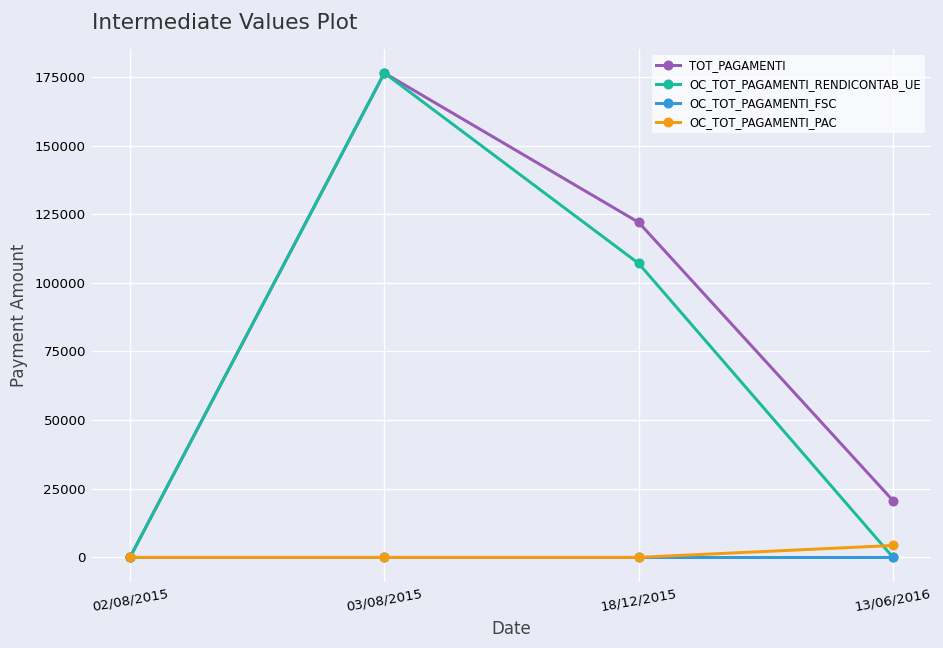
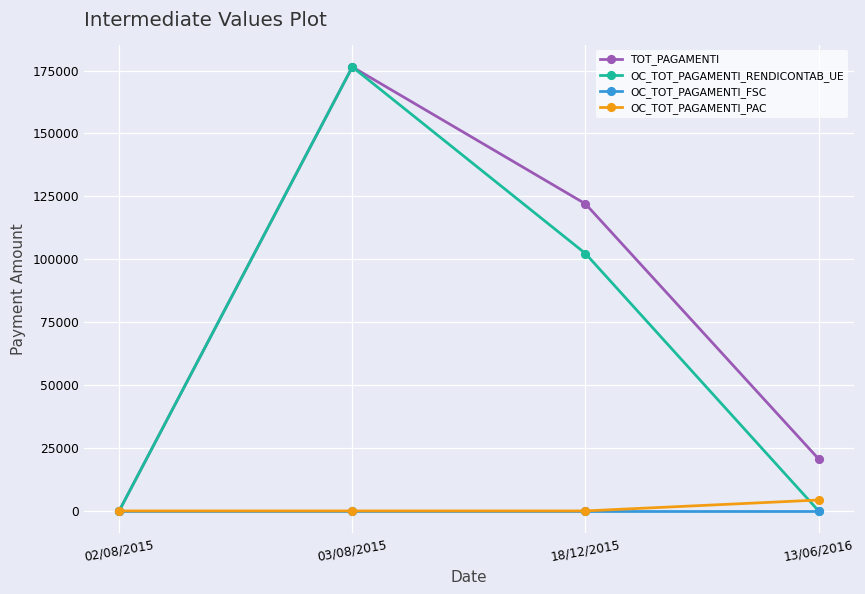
  {
    "TOT_PAGAMENTI": {
      "18/12/2015": 122000,
      "13/06/2016": 21000
    },
    "OC_TOT_PAGAMENTI_RENDICONTAB_UE": {
-     "18/12/2015": 107000
+     "18/12/2015": 102000
    },
    "OC_TOT_PAGAMENTI_PAC": {
      "13/06/2016": 4000
    }
  }
